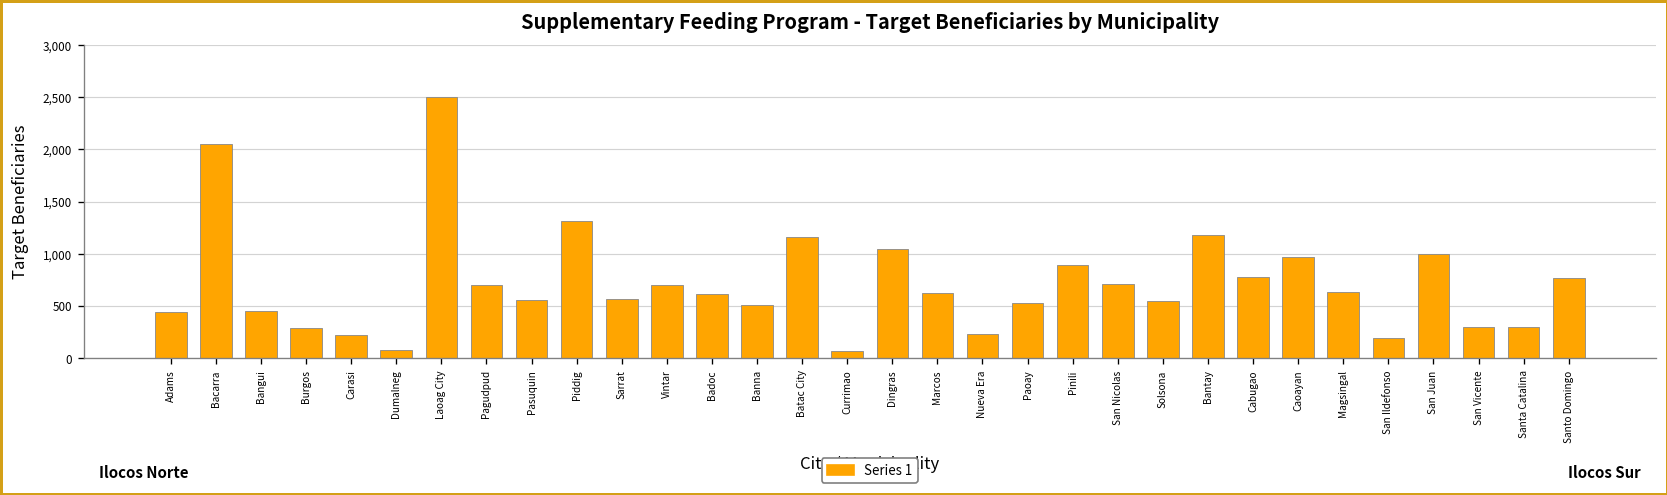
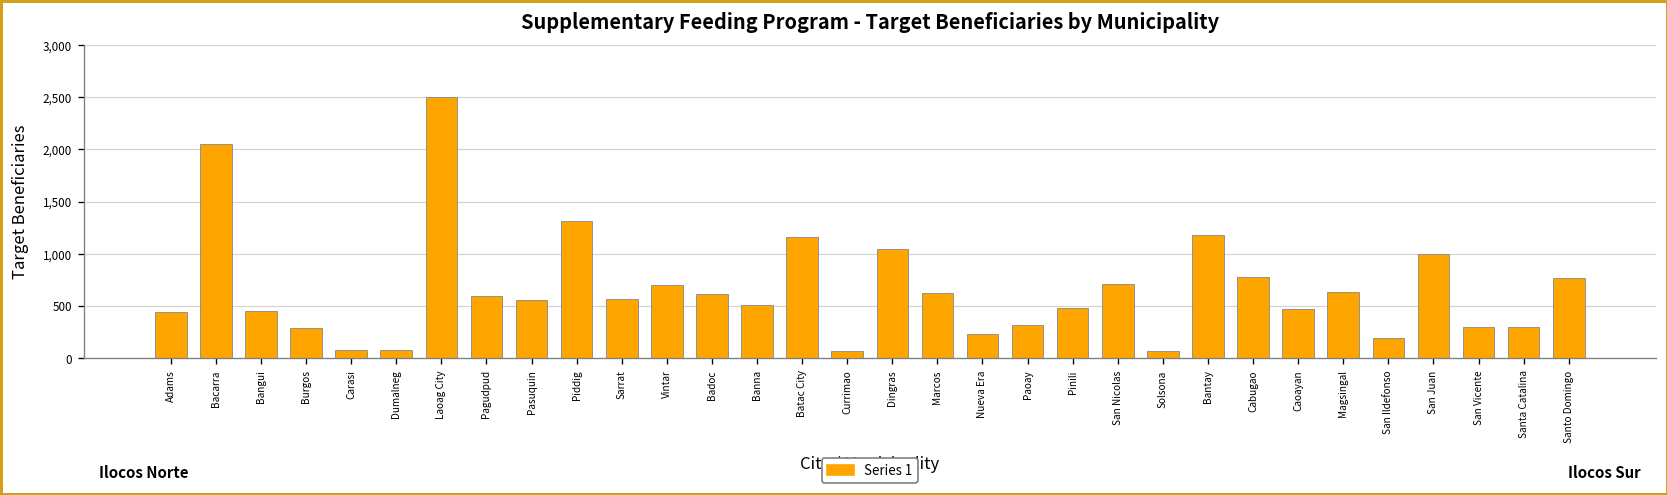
  {
    "Adams": "400",
    "Bacarra": "2,100",
    "Bangui": "500",
    "Burgos": "300",
-   "Carasi": "200",
+   "Carasi": "100",
    "Dumalneg": "100",
    "Laoag City": "2,500",
-   "Pagudpud": "700",
+   "Pagudpud": "600",
    "Pasuquin": "600",
    "Piddig": "1,300",
    "Sarrat": "600",
    "Vintar": "700",
    "Badoc": "600",
    "Banna": "500",
    "Batac City": "1,200",
    "Currimao": "100",
    "Dingras": "1,100",
    "Marcos": "600",
    "Nueva Era": "200",
-   "Paoay": "500",
-   "Pinili": "900",
+   "Paoay": "300",
+   "Pinili": "500",
    "San Nicolas": "700",
-   "Solsona": "600",
+   "Solsona": "100",
    "Bantay": "1,200",
    "Cabugao": "800",
-   "Caoayan": "1,000",
+   "Caoayan": "500",
    "Magsingal": "600",
    "San Ildefonso": "200",
    "San Juan": "1,000",
    "San Vicente": "300",
    "Santa Catalina": "300",
    "Santo Domingo": "800"
  }
